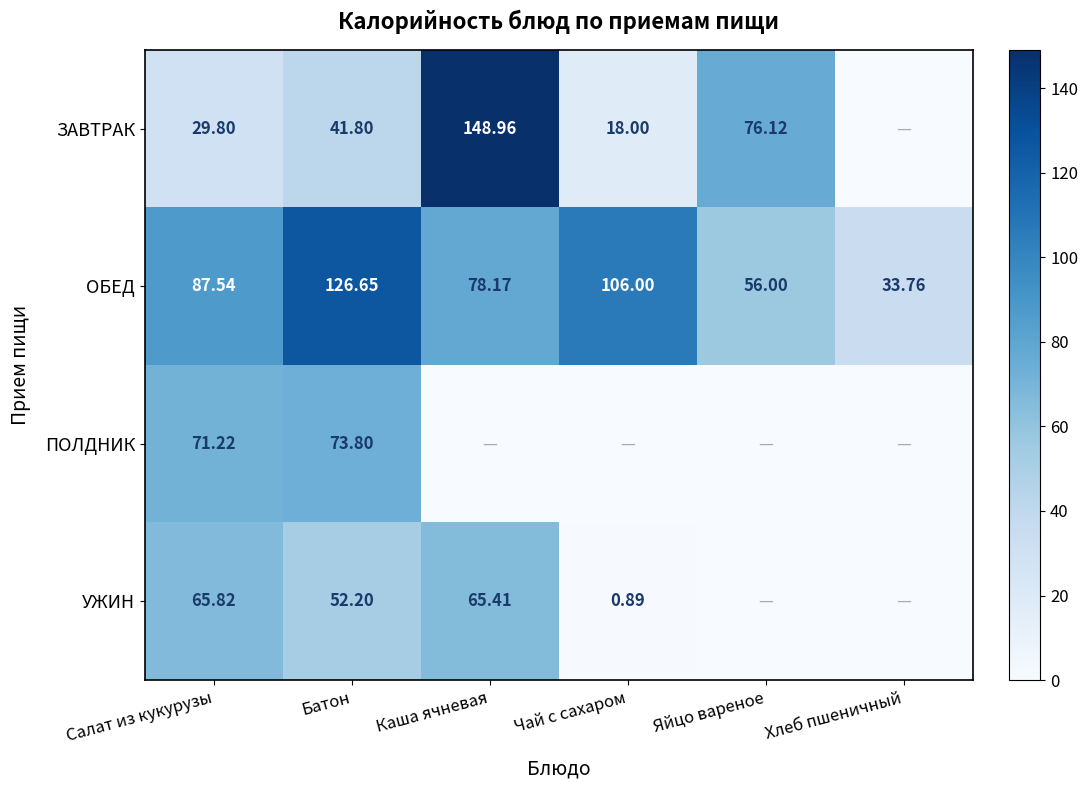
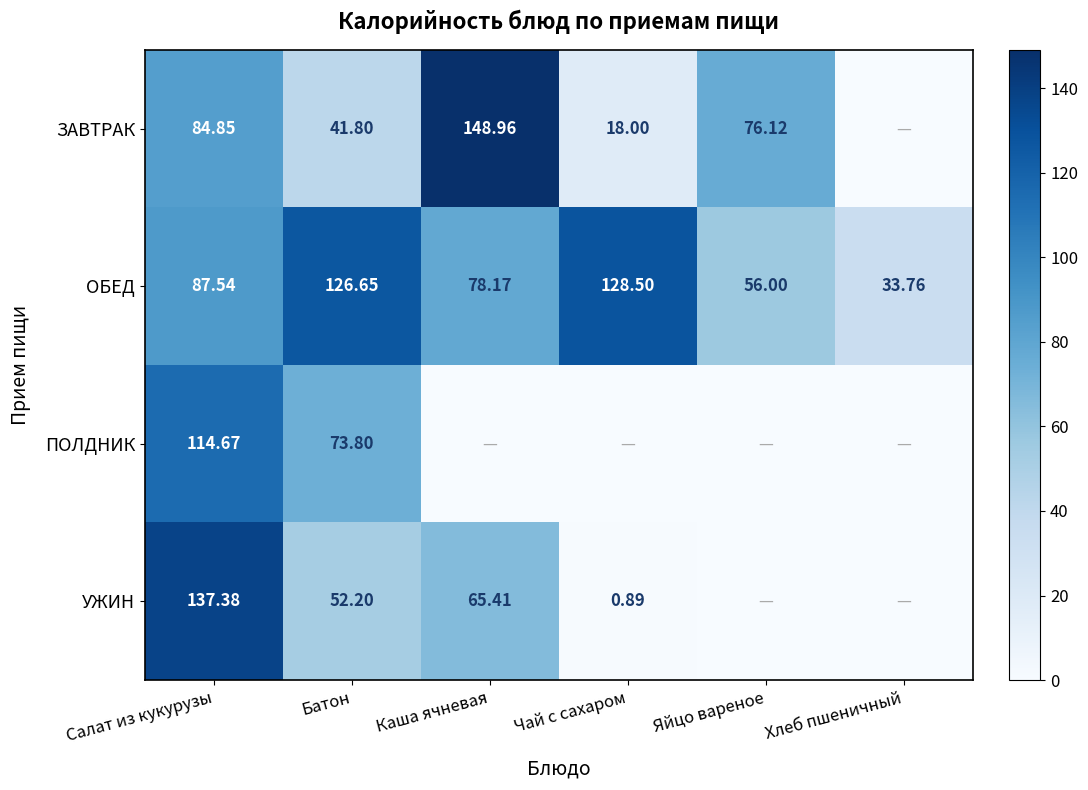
  {
    "ЗАВТРАК": {
-     "Салат из кукурузы": 29.80,
+     "Салат из кукурузы": 84.85,
      "Батон": 41.80,
      "Каша ячневая": 148.96,
      "Чай с сахаром": 18.00,
      "Яйцо вареное": 76.12
    },
    "ОБЕД": {
      "Салат из кукурузы": 87.54,
      "Батон": 126.65,
      "Каша ячневая": 78.17,
-     "Чай с сахаром": 106.00,
+     "Чай с сахаром": 128.50,
      "Яйцо вареное": 56.00,
      "Хлеб пшеничный": 33.76
    },
    "ПОЛДНИК": {
-     "Салат из кукурузы": 71.22,
+     "Салат из кукурузы": 114.67,
      "Батон": 73.80
    },
    "УЖИН": {
-     "Салат из кукурузы": 65.82,
+     "Салат из кукурузы": 137.38,
      "Батон": 52.20,
      "Каша ячневая": 65.41,
      "Чай с сахаром": 0.89
    }
  }
